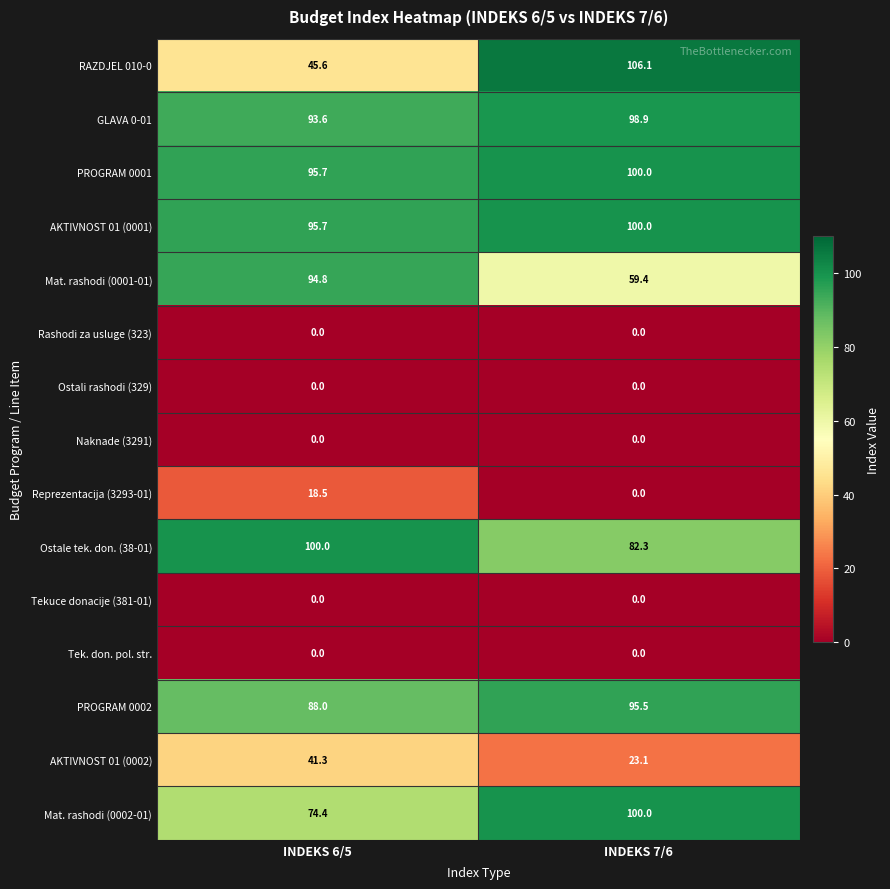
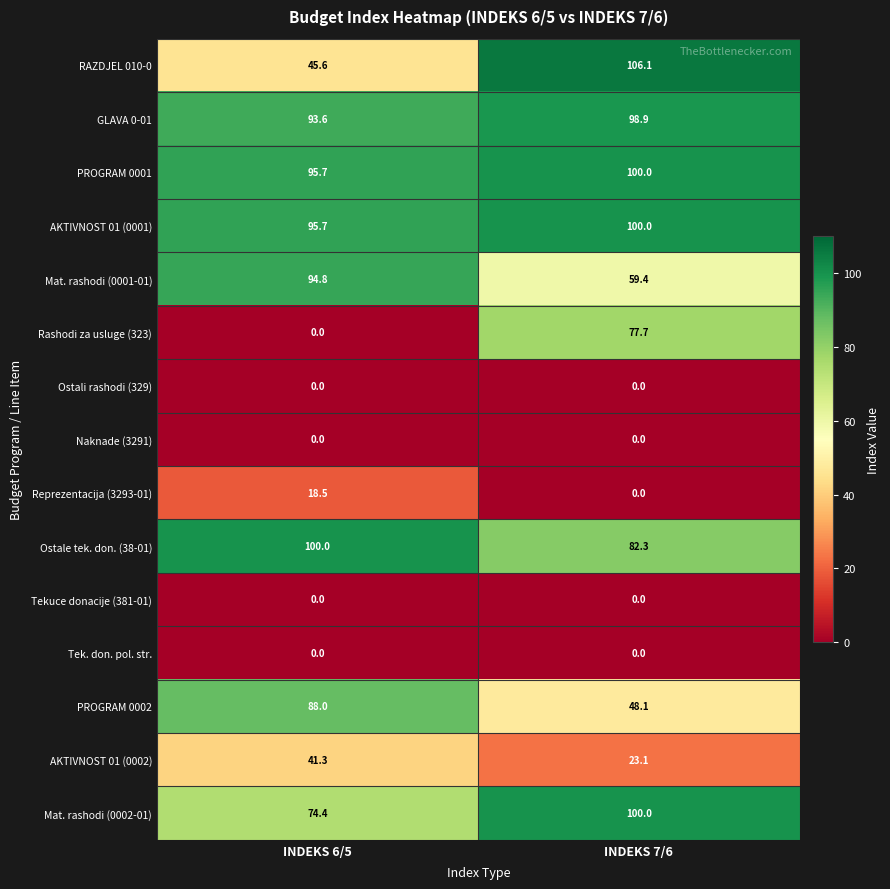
  {
    "RAZDJEL 010-0": {
      "INDEKS 6/5": 45.6
    },
    "GLAVA 0-01": {
      "INDEKS 6/5": 93.6,
      "INDEKS 7/6": 98.9
    },
    "PROGRAM 0001": {
      "INDEKS 6/5": 95.7,
      "INDEKS 7/6": 100.0
    },
    "AKTIVNOST 01 (0001)": {
      "INDEKS 6/5": 95.7,
      "INDEKS 7/6": 100.0
    },
    "Mat. rashodi (0001-01)": {
      "INDEKS 6/5": 94.8,
      "INDEKS 7/6": 59.4
    },
    "Rashodi za usluge (323)": {
      "INDEKS 6/5": 0.0,
-     "INDEKS 7/6": 0.0
+     "INDEKS 7/6": 77.7
    },
    "Ostali rashodi (329)": {
      "INDEKS 6/5": 0.0,
      "INDEKS 7/6": 0.0
    },
    "Naknade (3291)": {
      "INDEKS 6/5": 0.0,
      "INDEKS 7/6": 0.0
    },
    "Reprezentacija (3293-01)": {
      "INDEKS 6/5": 18.5,
      "INDEKS 7/6": 0.0
    },
    "Ostale tek. don. (38-01)": {
      "INDEKS 6/5": 100.0,
      "INDEKS 7/6": 82.3
    },
    "Tekuce donacije (381-01)": {
      "INDEKS 6/5": 0.0,
      "INDEKS 7/6": 0.0
    },
    "Tek. don. pol. str.": {
      "INDEKS 6/5": 0.0,
      "INDEKS 7/6": 0.0
    },
    "PROGRAM 0002": {
      "INDEKS 6/5": 88.0,
-     "INDEKS 7/6": 95.5
+     "INDEKS 7/6": 48.1
    },
    "AKTIVNOST 01 (0002)": {
      "INDEKS 6/5": 41.3,
      "INDEKS 7/6": 23.1
    },
    "Mat. rashodi (0002-01)": {
      "INDEKS 6/5": 74.4,
      "INDEKS 7/6": 100.0
    }
  }
